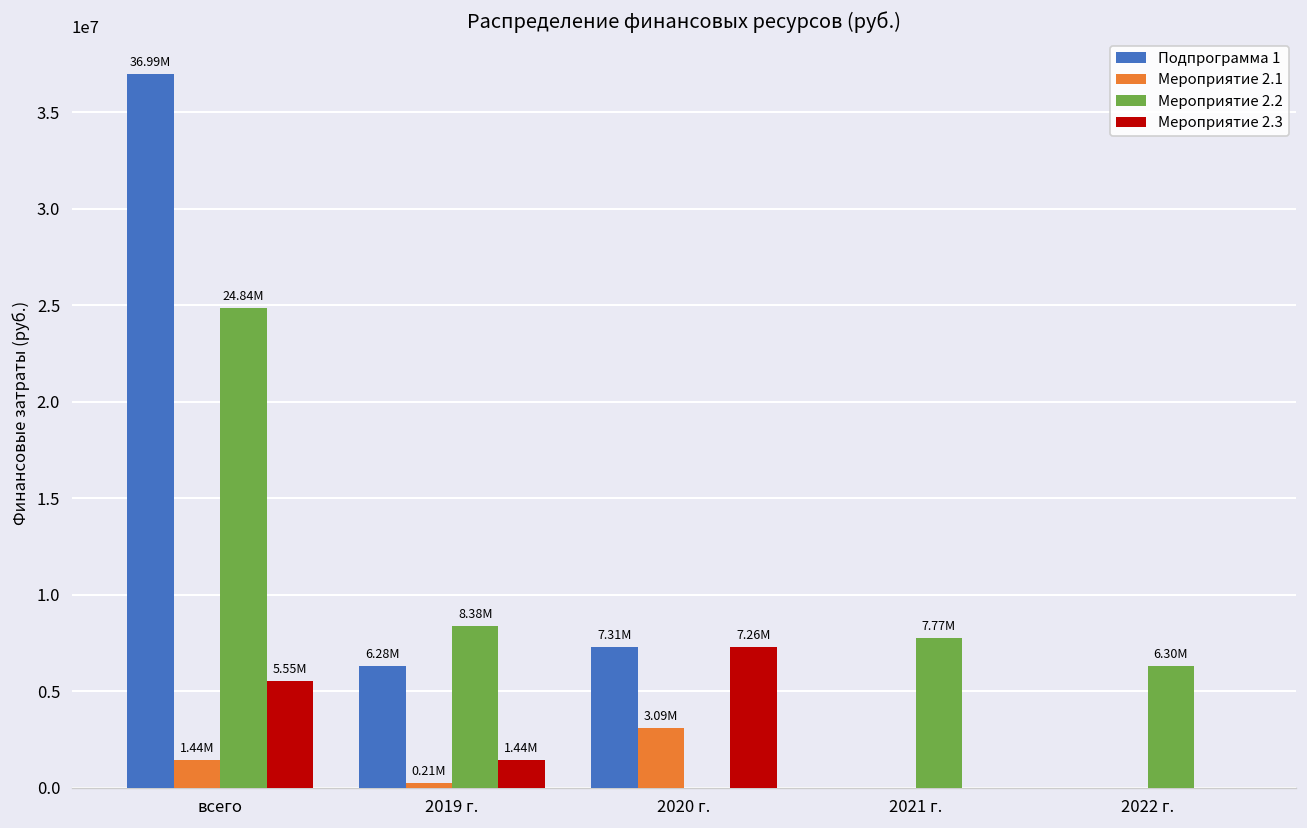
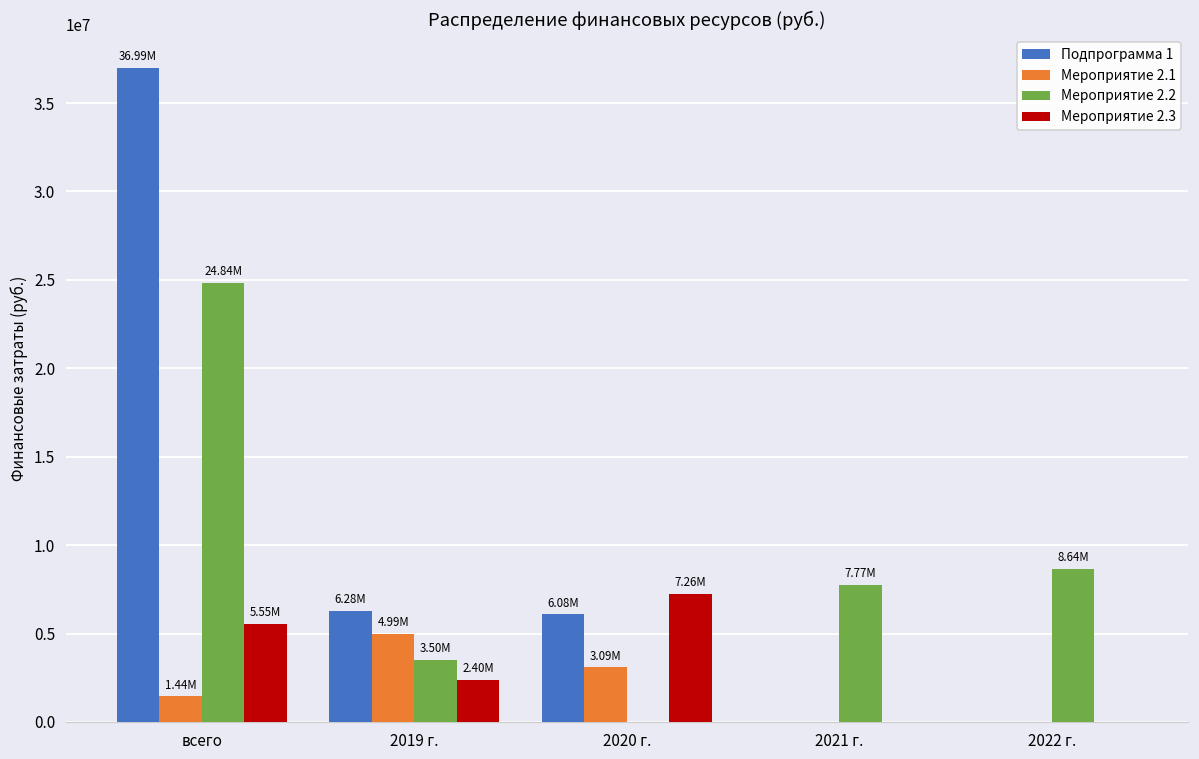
  {
    "Подпрограмма 1": {
      "всего": "36.99M",
      "2019 г.": "6.28M",
-     "2020 г.": "7.31M"
+     "2020 г.": "6.08M"
    },
    "Мероприятие 2.1": {
      "всего": "1.44M",
-     "2019 г.": "0.21M",
+     "2019 г.": "4.99M",
      "2020 г.": "3.09M"
    },
    "Мероприятие 2.2": {
      "всего": "24.84M",
-     "2019 г.": "8.38M",
+     "2019 г.": "3.50M",
      "2021 г.": "7.77M",
-     "2022 г.": "6.30M"
+     "2022 г.": "8.64M"
    },
    "Мероприятие 2.3": {
      "всего": "5.55M",
-     "2019 г.": "1.44M",
+     "2019 г.": "2.40M",
      "2020 г.": "7.26M"
    }
  }
